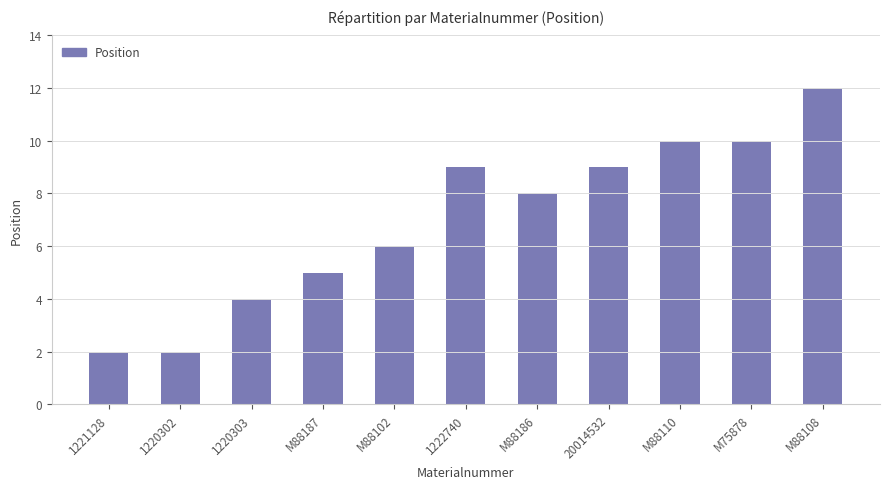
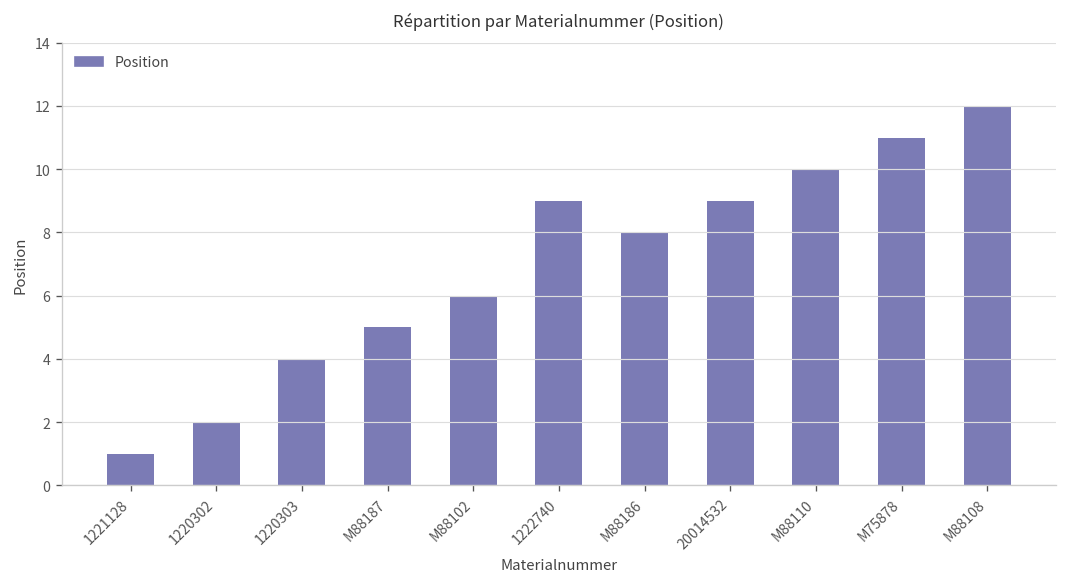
  {
-   "1221128": 2,
+   "1221128": 1,
    "1220302": 2,
    "1220303": 4,
    "M88187": 5,
    "M88102": 6,
    "1222740": 9,
    "M88186": 8,
    "20014532": 9,
    "M88110": 10,
-   "M75878": 10,
+   "M75878": 11,
    "M88108": 12
  }
